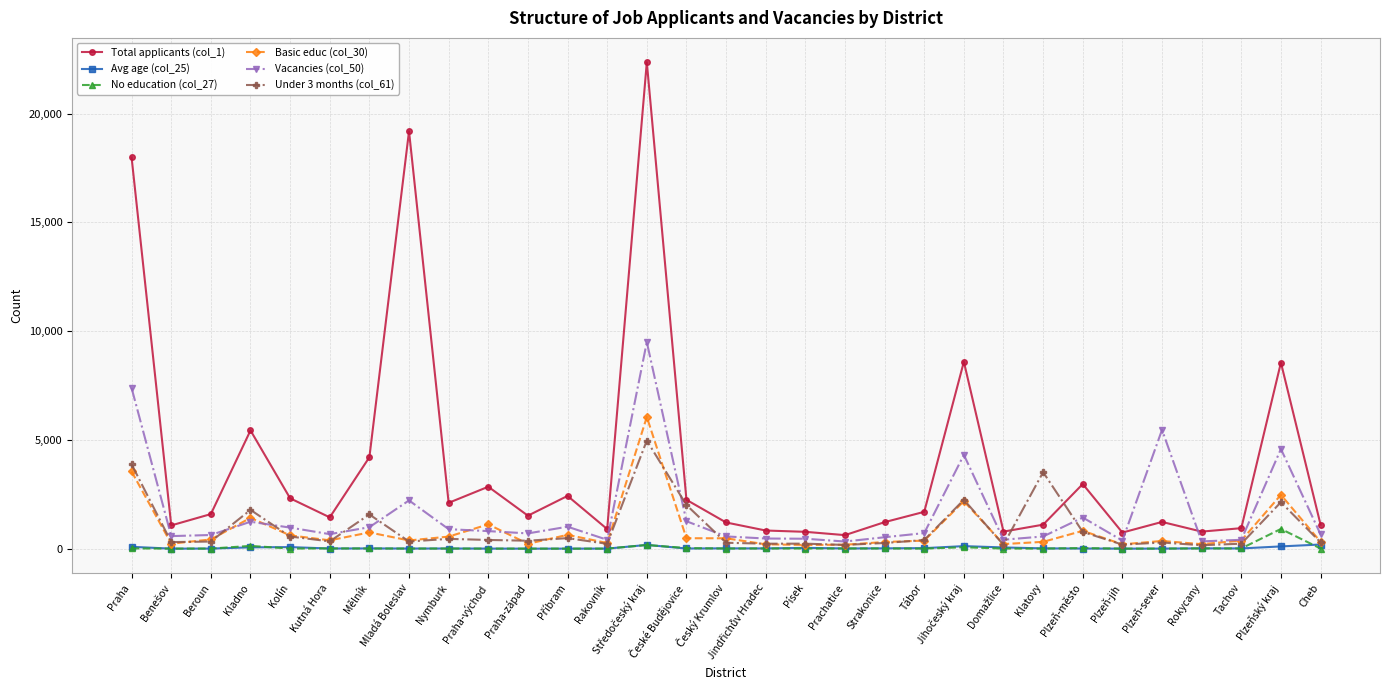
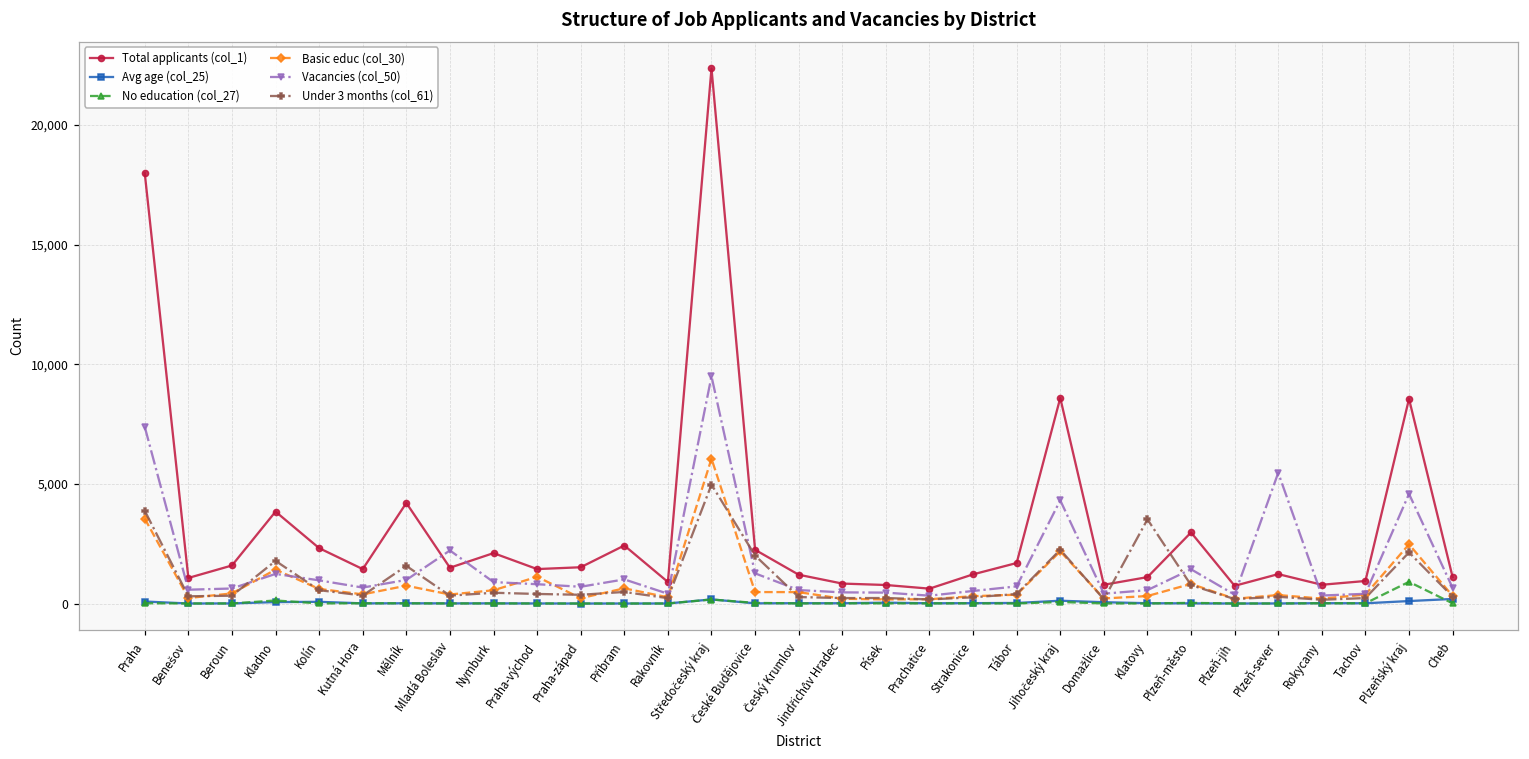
  {
    "Total applicants (col_1)": {
      "Praha": "18,000",
      "Benešov": "1,100",
      "Beroun": "1,600",
-     "Kladno": "5,400",
+     "Kladno": "3,800",
      "Kolín": "2,300",
      "Kutná Hora": "1,400",
      "Mělník": "4,200",
-     "Mladá Boleslav": "19,200",
+     "Mladá Boleslav": "1,500",
      "Nymburk": "2,100",
-     "Praha-východ": "2,800",
+     "Praha-východ": "1,400",
      "Praha-západ": "1,500",
      "Příbram": "2,400",
      "Rakovník": "900",
      "Středočeský kraj": "22,400",
      "České Budějovice": "2,200",
      "Český Krumlov": "1,200",
      "Jindřichův Hradec": "800",
      "Písek": "800",
      "Prachatice": "600",
      "Strakonice": "1,200",
      "Tábor": "1,700",
      "Jihočeský kraj": "8,600",
      "Domažlice": "800",
      "Klatovy": "1,100",
      "Plzeň-město": "3,000",
      "Plzeň-jih": "700",
      "Plzeň-sever": "1,200",
      "Rokycany": "800",
      "Tachov": "900",
      "Plzeňský kraj": "8,600",
      "Cheb": "1,100"
    },
    "Avg age (col_25)": {
      "Plzeňský kraj": "100"
    },
    "No education (col_27)": {
      "Plzeňský kraj": "900",
      "Cheb": "0"
    },
    "Basic educ (col_30)": {
      "Praha": "3,500",
      "Kladno": "1,400",
      "Mělník": "700",
      "Praha-východ": "1,100",
      "Praha-západ": "200",
      "Příbram": "600",
      "Středočeský kraj": "6,100",
      "České Budějovice": "500",
      "Klatovy": "300",
      "Plzeňský kraj": "2,500"
    },
    "Vacancies (col_50)": {
      "Praha": "7,400",
      "Benešov": "600",
      "Beroun": "600",
      "Kladno": "1,200",
      "Kolín": "1,000",
      "Kutná Hora": "700",
      "Mělník": "1,000",
      "Mladá Boleslav": "2,200",
      "Nymburk": "900",
      "Praha-východ": "800",
      "Praha-západ": "700",
      "Příbram": "1,000",
      "Rakovník": "400",
      "Středočeský kraj": "9,500",
      "České Budějovice": "1,300",
      "Jindřichův Hradec": "500",
      "Písek": "500",
      "Prachatice": "300",
      "Strakonice": "500",
      "Tábor": "700",
      "Jihočeský kraj": "4,300",
      "Domažlice": "400",
      "Klatovy": "600",
      "Plzeň-město": "1,400",
      "Plzeň-jih": "400",
      "Plzeň-sever": "5,500",
      "Rokycany": "300",
      "Plzeňský kraj": "4,600",
      "Cheb": "700"
    },
    "Under 3 months (col_61)": {
      "Praha": "3,900",
      "Kladno": "1,800",
      "Mělník": "1,600",
      "Praha-východ": "400",
      "Praha-západ": "400",
      "Příbram": "500",
      "Středočeský kraj": "5,000",
      "České Budějovice": "2,000",
      "Český Krumlov": "300",
      "Klatovy": "3,500",
      "Tachov": "200",
      "Plzeňský kraj": "2,100"
    }
  }
